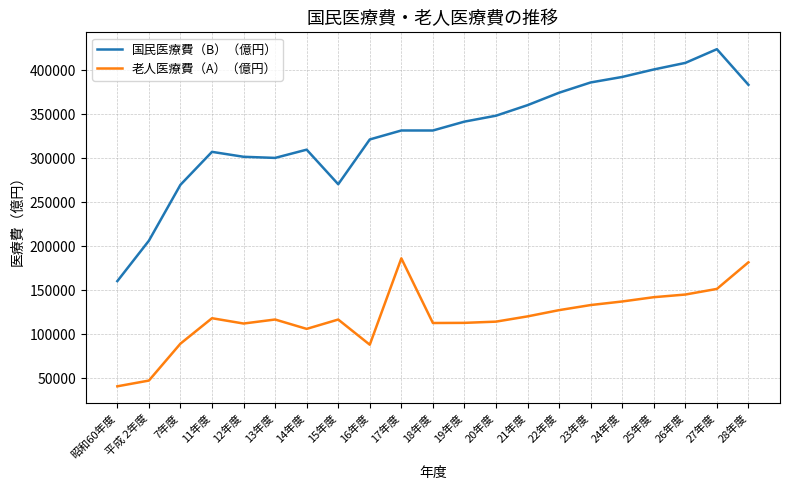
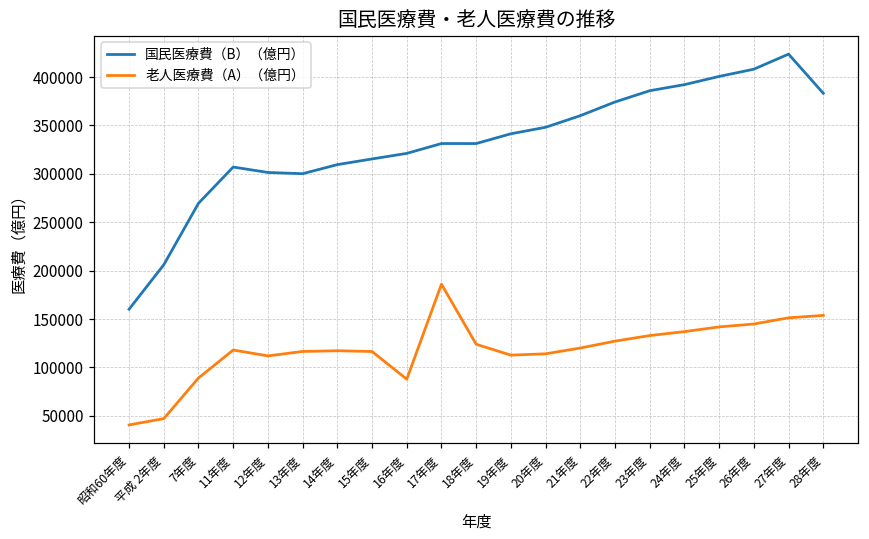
  {
    "国民医療費（B）（億円）": {
      "昭和60年度": 160000,
      "平成 2年度": 210000,
      "7年度": 270000,
      "11年度": 310000,
      "12年度": 300000,
      "13年度": 300000,
      "14年度": 310000,
-     "15年度": 270000,
+     "15年度": 320000,
      "16年度": 320000,
      "17年度": 330000,
      "18年度": 330000,
      "19年度": 340000,
      "20年度": 350000,
      "21年度": 360000,
      "22年度": 370000,
      "23年度": 390000,
      "24年度": 390000,
      "25年度": 400000,
      "26年度": 410000,
      "27年度": 420000,
      "28年度": 380000
    },
    "老人医療費（A）（億円）": {
      "昭和60年度": 40000,
      "平成 2年度": 50000,
      "7年度": 90000,
      "11年度": 120000,
      "12年度": 110000,
      "13年度": 120000,
-     "14年度": 110000,
+     "14年度": 120000,
      "15年度": 120000,
      "16年度": 90000,
      "17年度": 190000,
-     "18年度": 110000,
+     "18年度": 120000,
      "19年度": 110000,
      "20年度": 110000,
      "21年度": 120000,
      "22年度": 130000,
      "23年度": 130000,
      "24年度": 140000,
      "25年度": 140000,
      "26年度": 140000,
      "27年度": 150000,
-     "28年度": 180000
+     "28年度": 150000
    }
  }
